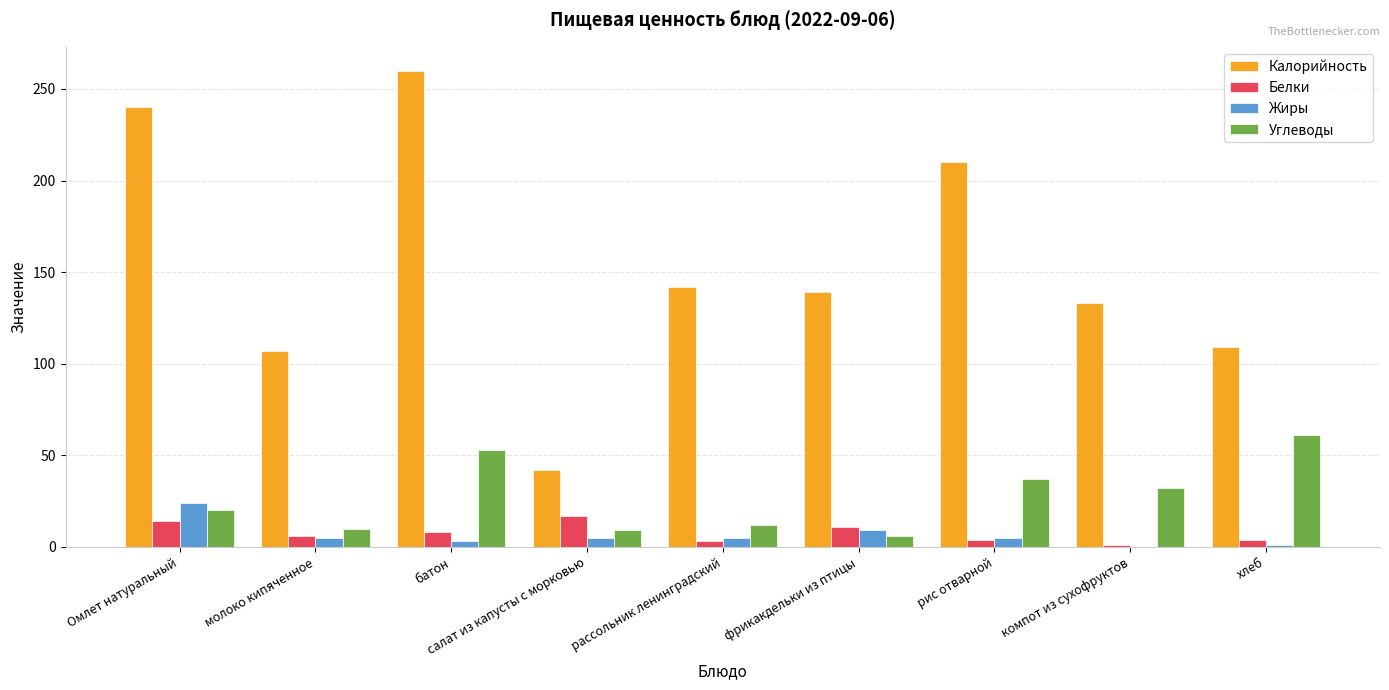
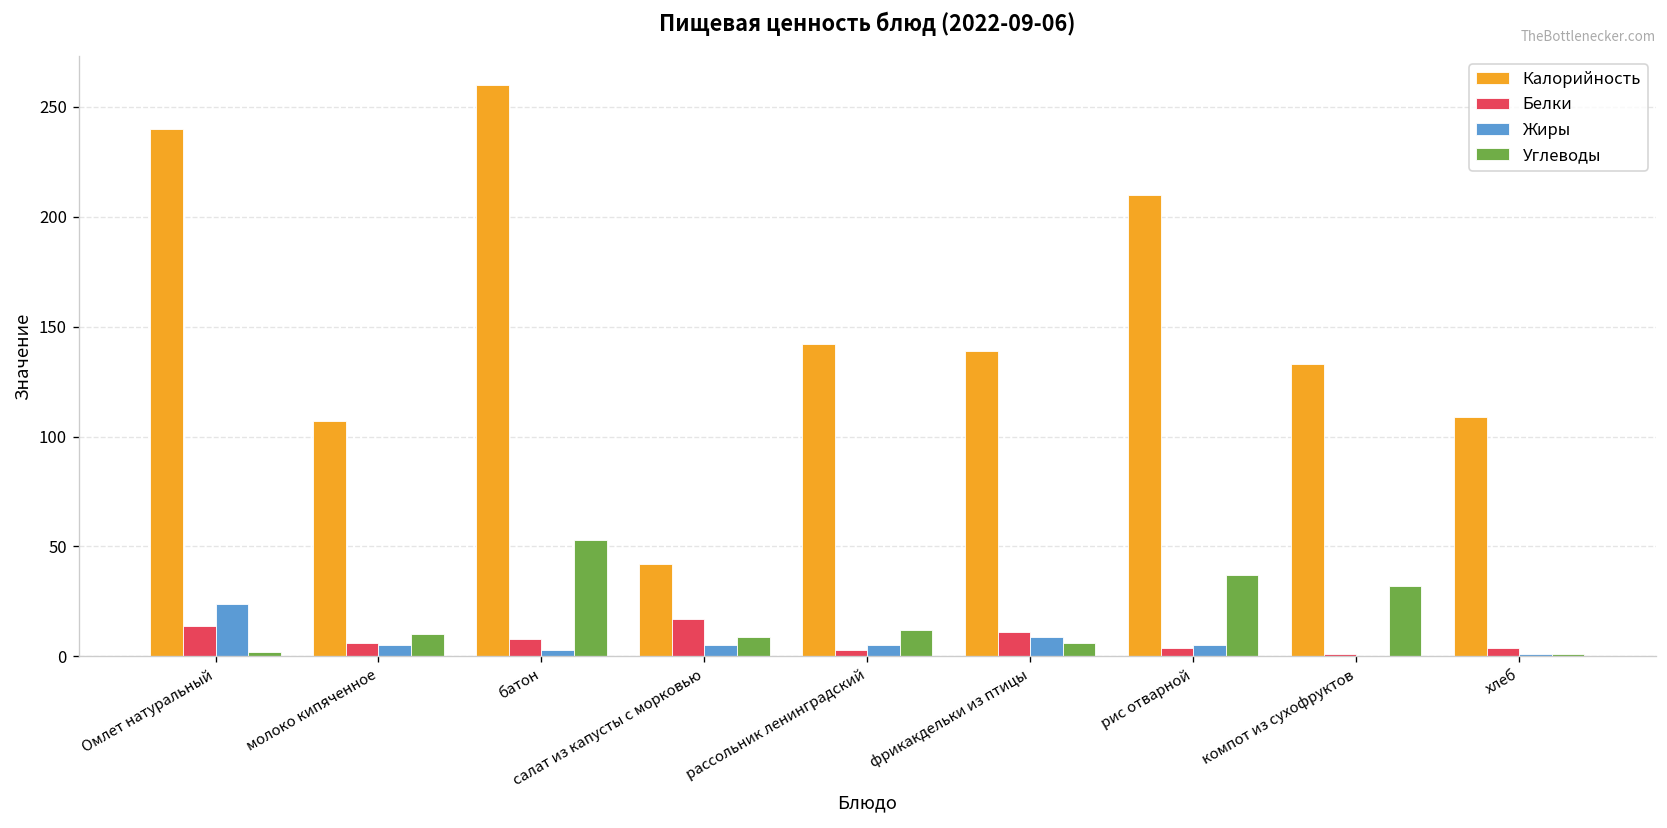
  {
    "Калорийность": {
      "Омлет натуральный": 240,
      "молоко кипяченное": 107,
      "батон": 260,
      "салат из капусты с морковью": 42,
      "рассольник ленинградский": 142,
      "фрикакдельки из птицы": 139,
      "рис отварной": 210,
      "компот из сухофруктов": 133,
      "хлеб": 109
    },
    "Белки": {
      "Омлет натуральный": 14,
      "молоко кипяченное": 6,
      "батон": 8,
      "салат из капусты с морковью": 17,
      "рассольник ленинградский": 3,
      "фрикакдельки из птицы": 11,
      "рис отварной": 4,
      "хлеб": 4
    },
    "Жиры": {
      "Омлет натуральный": 24,
      "молоко кипяченное": 5,
      "батон": 3,
      "салат из капусты с морковью": 5,
      "рассольник ленинградский": 5,
      "фрикакдельки из птицы": 9,
      "рис отварной": 5,
      "компот из сухофруктов": 0
    },
    "Углеводы": {
-     "Омлет натуральный": 20,
+     "Омлет натуральный": 2,
      "молоко кипяченное": 10,
      "батон": 53,
      "салат из капусты с морковью": 9,
      "рассольник ленинградский": 12,
      "фрикакдельки из птицы": 6,
      "рис отварной": 37,
      "компот из сухофруктов": 32,
-     "хлеб": 61
+     "хлеб": 1
    }
  }
